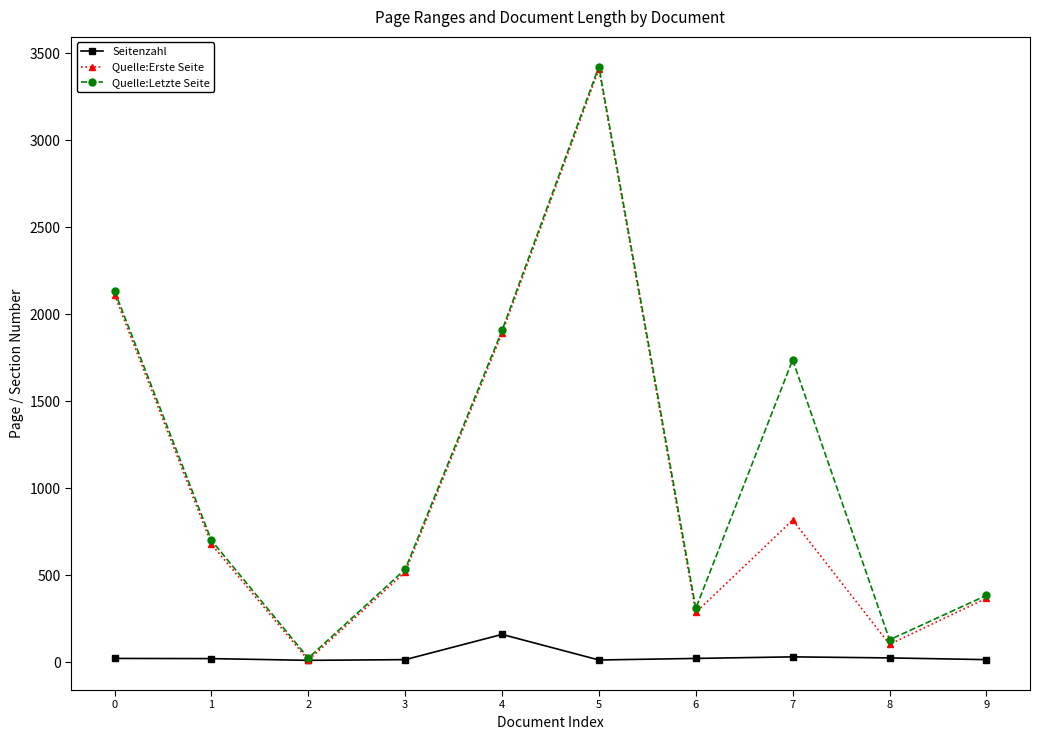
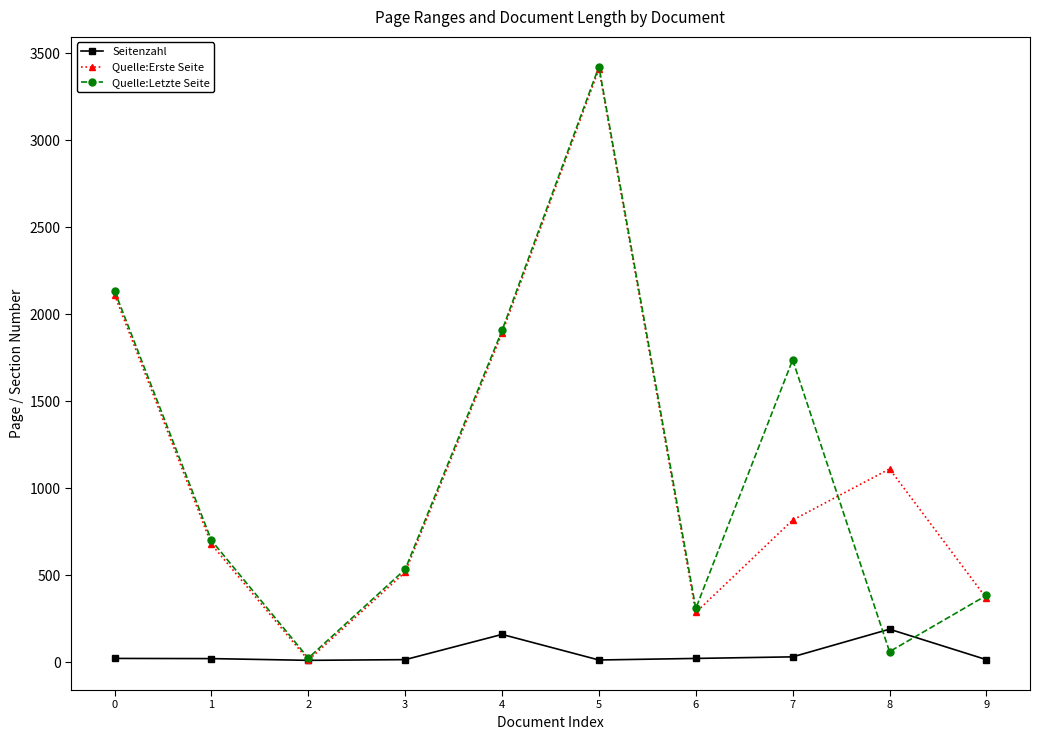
  {
    "Seitenzahl": {
      "0": 20,
      "1": 20,
      "3": 20,
      "4": 160,
      "5": 10,
      "6": 20,
      "7": 30,
-     "8": 30,
+     "8": 190,
      "9": 20
    },
    "Quelle:Erste Seite": {
      "0": 2110,
      "1": 680,
      "3": 520,
      "4": 1890,
      "6": 290,
      "7": 820,
-     "8": 100,
+     "8": 1110,
      "9": 370
    },
    "Quelle:Letzte Seite": {
      "0": 2140,
      "1": 700,
      "3": 540,
      "4": 1910,
      "6": 310,
      "7": 1740,
-     "8": 130,
+     "8": 60,
      "9": 390
    }
  }
